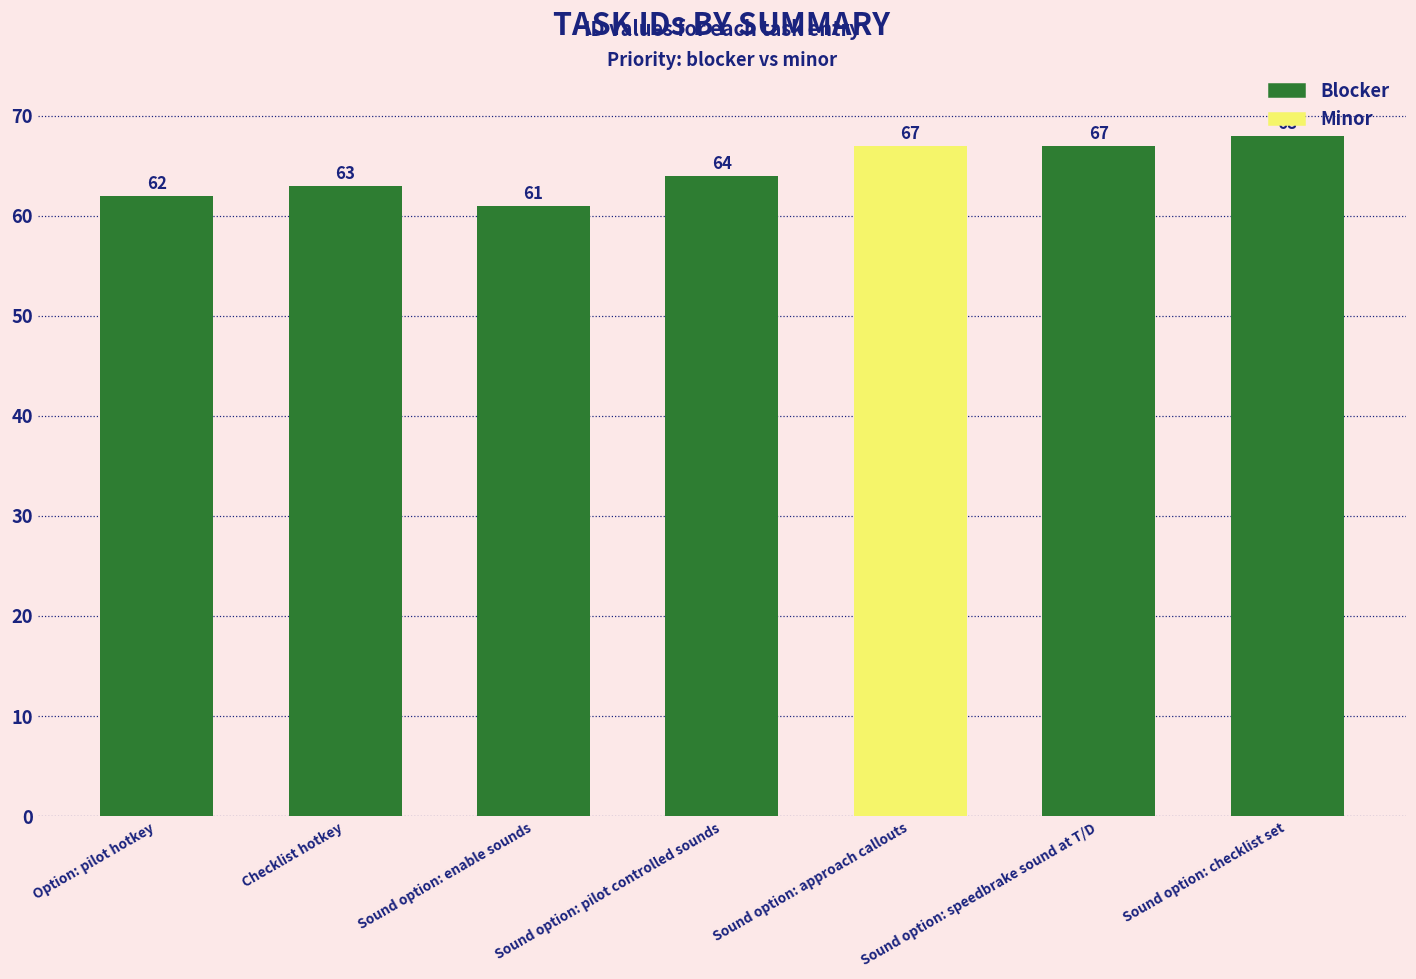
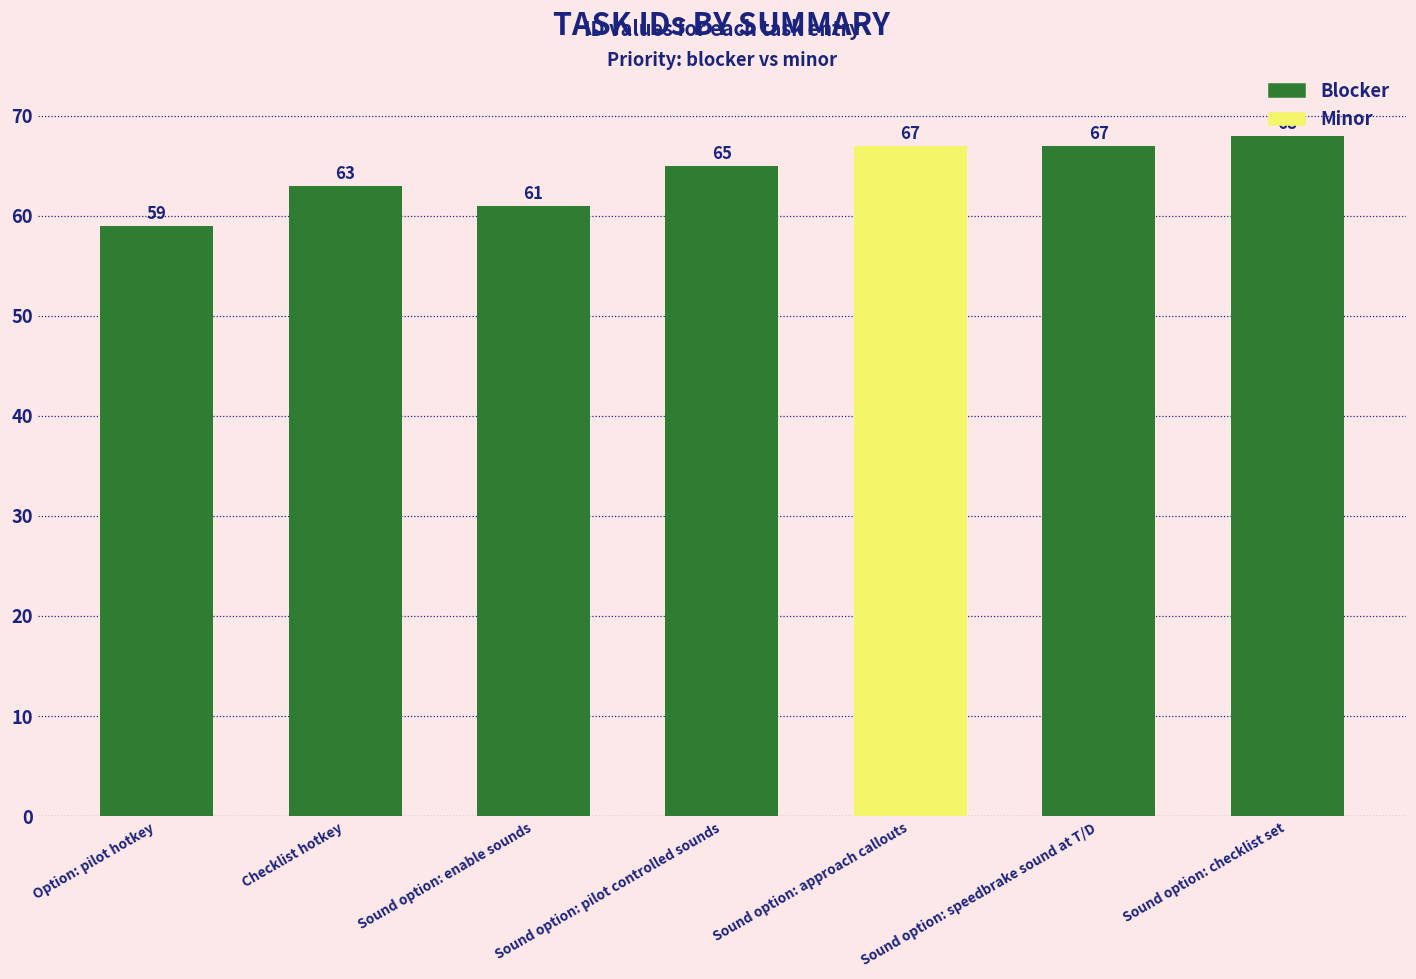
  {
-   "Option: pilot hotkey": 62,
+   "Option: pilot hotkey": 59,
    "Checklist hotkey": 63,
    "Sound option: enable sounds": 61,
-   "Sound option: pilot controlled sounds": 64,
+   "Sound option: pilot controlled sounds": 65,
    "Sound option: approach callouts": 67,
    "Sound option: speedbrake sound at T/D": 67,
    "Sound option: checklist set": 68
  }
